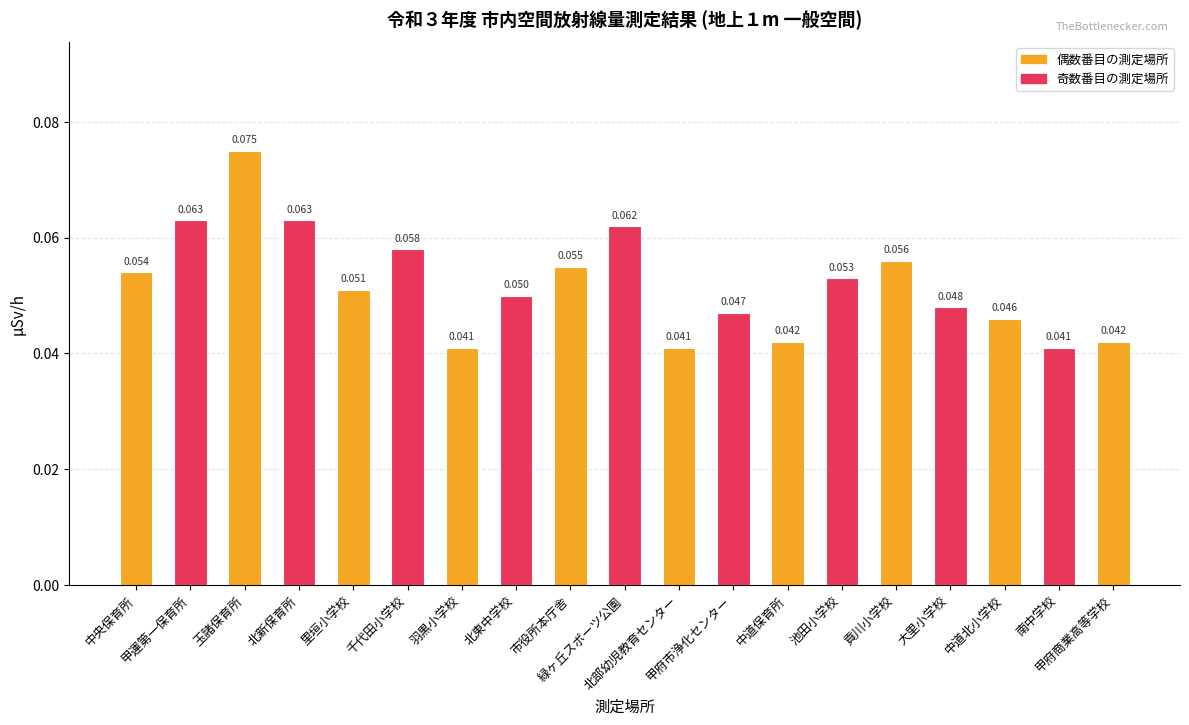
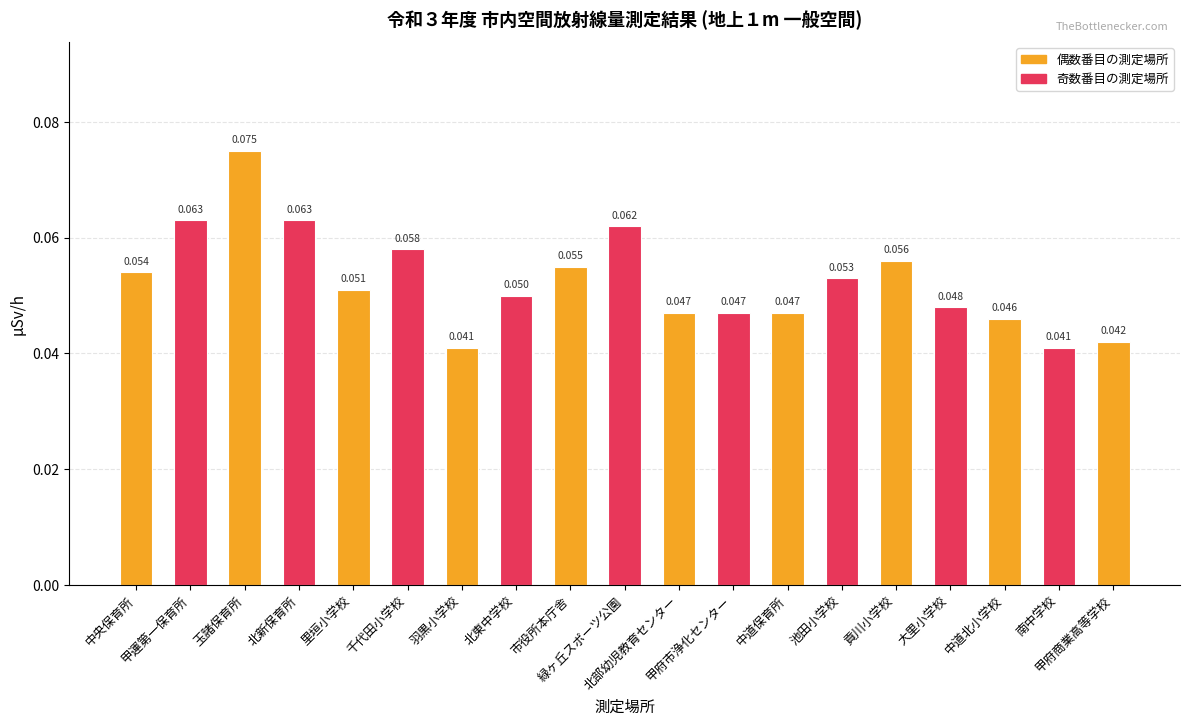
  {
    "中央保育所": 0.054,
    "甲運第一保育所": 0.063,
    "玉諸保育所": 0.075,
    "北新保育所": 0.063,
    "里垣小学校": 0.051,
    "千代田小学校": 0.058,
    "羽黒小学校": 0.041,
    "北東中学校": 0.050,
    "市役所本庁舎": 0.055,
    "緑ヶ丘スポーツ公園": 0.062,
-   "北部幼児教育センター": 0.041,
+   "北部幼児教育センター": 0.047,
    "甲府市浄化センター": 0.047,
-   "中道保育所": 0.042,
+   "中道保育所": 0.047,
    "池田小学校": 0.053,
    "貢川小学校": 0.056,
    "大里小学校": 0.048,
    "中道北小学校": 0.046,
    "南中学校": 0.041,
    "甲府商業高等学校": 0.042
  }
